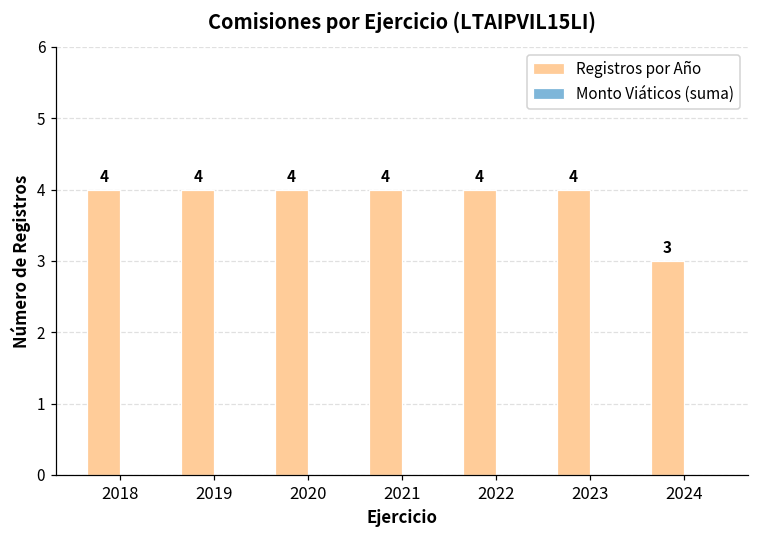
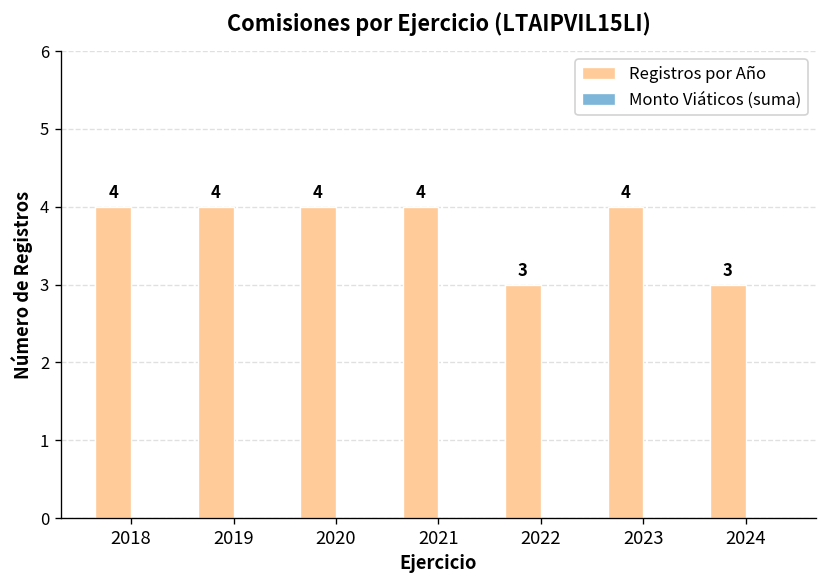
  {
    "Registros por Año": {
      "2018": 4,
      "2019": 4,
      "2020": 4,
      "2021": 4,
-     "2022": 4,
+     "2022": 3,
      "2023": 4,
      "2024": 3
    },
    "Monto Viáticos (suma)": {
      "2018": 0.0,
      "2019": 0.0,
      "2020": 0.0,
      "2021": 0.0,
      "2022": 0.0,
      "2023": 0.0,
      "2024": 0.0
    }
  }
